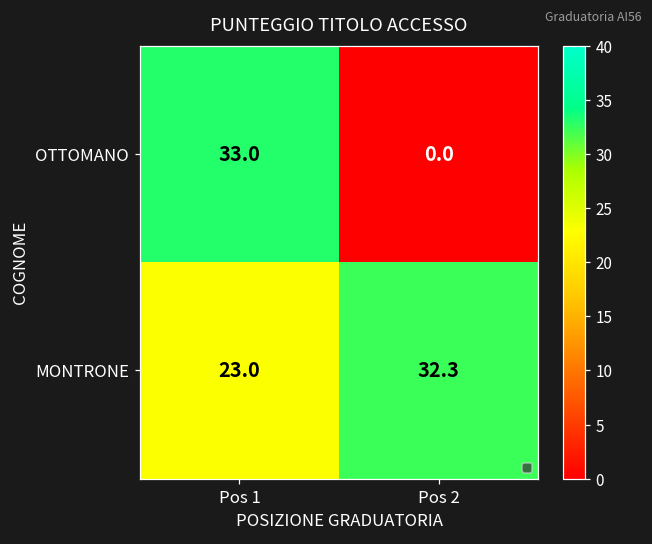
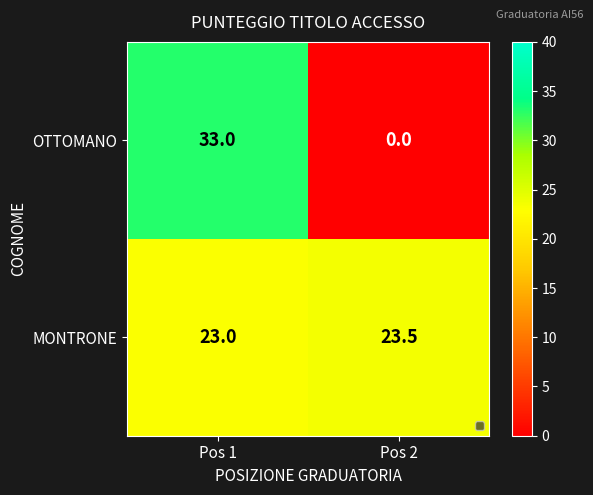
  {
    "OTTOMANO": {
      "Pos 1": 33.0,
      "Pos 2": 0.0
    },
    "MONTRONE": {
      "Pos 1": 23.0,
-     "Pos 2": 32.3
+     "Pos 2": 23.5
    }
  }
